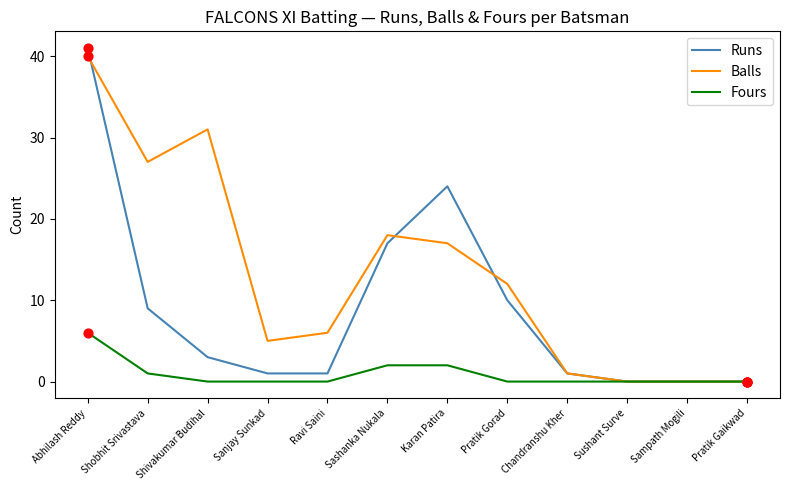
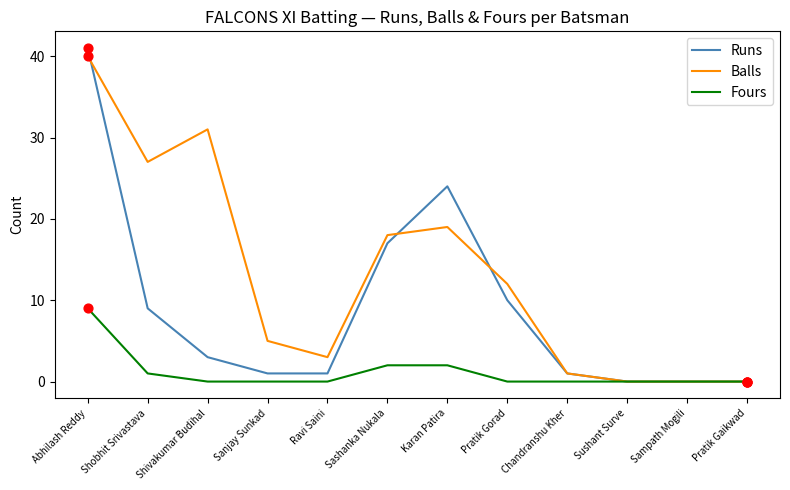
  {
    "Runs": {
      "Shobhit Srivastava": 9,
      "Shivakumar Budihal": 3,
      "Sanjay Sunkad": 1,
      "Ravi Saini": 1,
      "Sashanka Nukala": 17,
      "Karan Patira": 24,
      "Pratik Gorad": 10
    },
    "Balls": {
      "Shobhit Srivastava": 27,
      "Shivakumar Budihal": 31,
      "Sanjay Sunkad": 5,
-     "Ravi Saini": 6,
+     "Ravi Saini": 3,
      "Sashanka Nukala": 18,
-     "Karan Patira": 17,
+     "Karan Patira": 19,
      "Pratik Gorad": 12
    },
    "Fours": {
-     "Abhilash Reddy": 6,
+     "Abhilash Reddy": 9,
      "Shobhit Srivastava": 1,
      "Shivakumar Budihal": 0,
      "Sanjay Sunkad": 0,
      "Ravi Saini": 0,
      "Sashanka Nukala": 2,
      "Karan Patira": 2,
      "Pratik Gorad": 0,
      "Chandranshu Kher": 0
    }
  }
